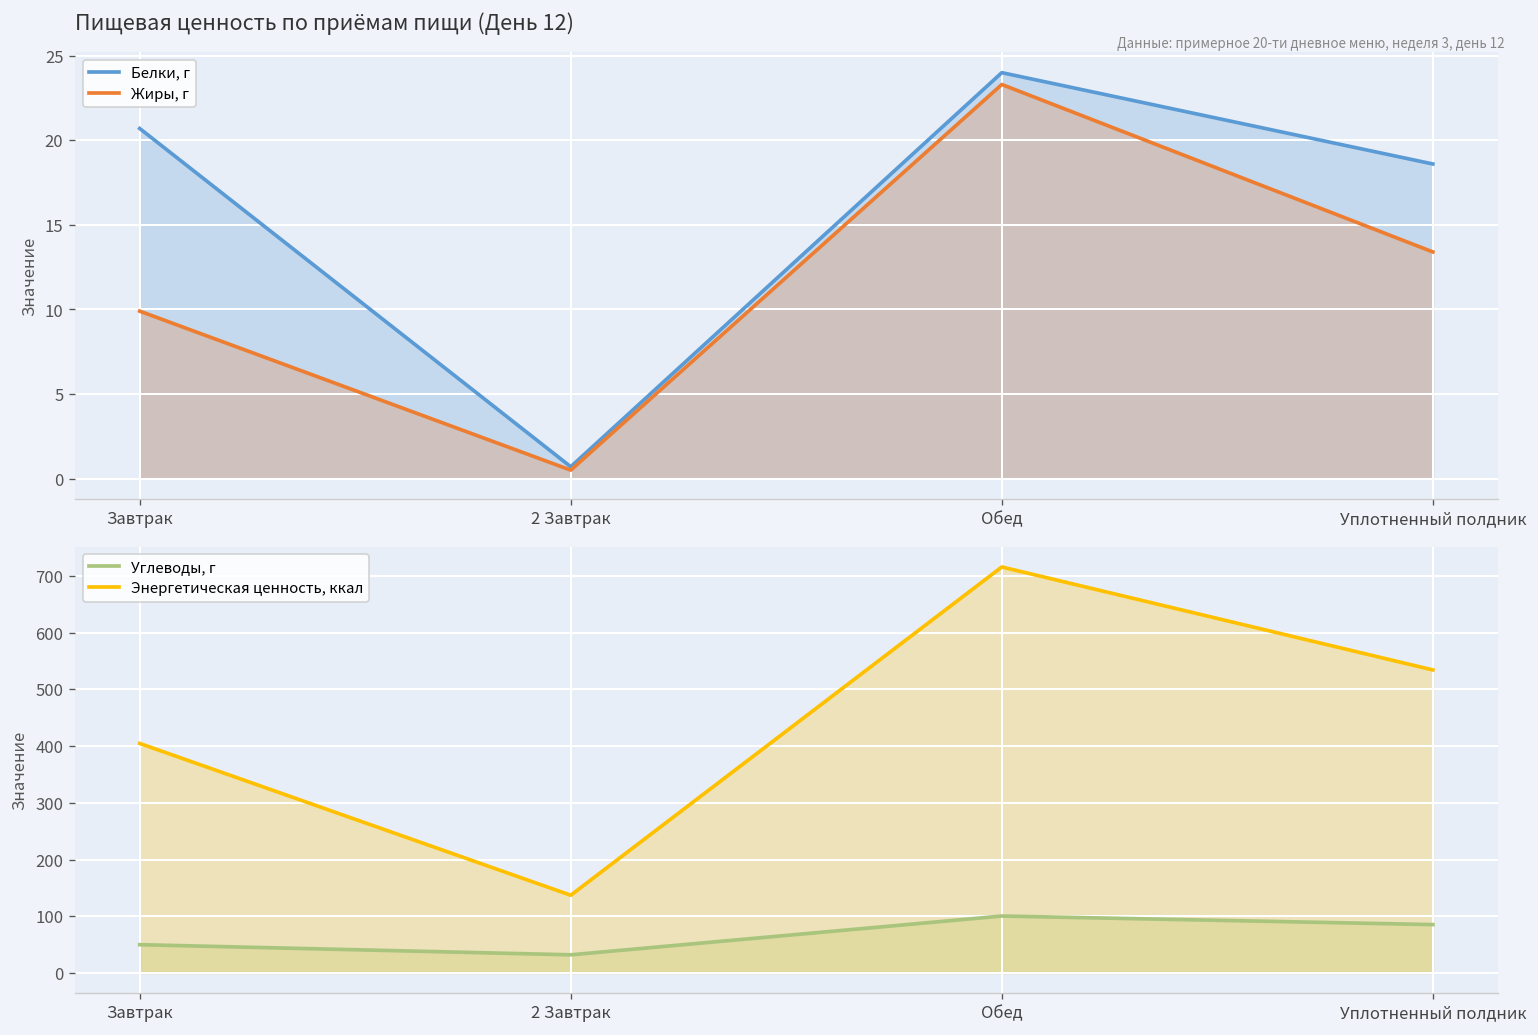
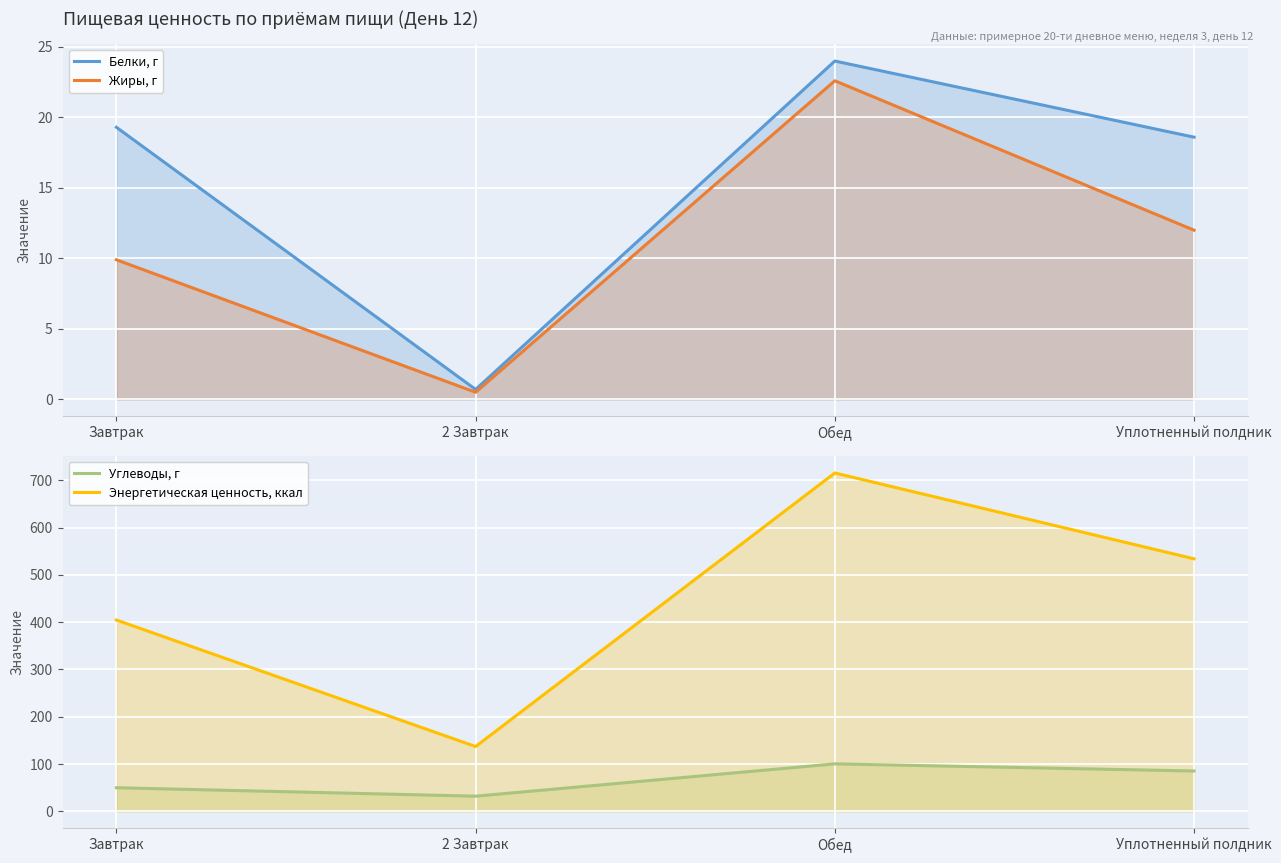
  {
    "Пищевая ценность по приёмам пищи (День 12)": {
      "Белки, г": {
-       "Завтрак": 20.7,
+       "Завтрак": 19.3,
        "2 Завтрак": 0.7,
        "Обед": 24.0,
        "Уплотненный полдник": 18.6
      },
      "Жиры, г": {
        "Завтрак": 9.9,
        "2 Завтрак": 0.5,
-       "Обед": 23.3,
-       "Уплотненный полдник": 13.4
+       "Обед": 22.6,
+       "Уплотненный полдник": 12.0
      }
    }
  }
